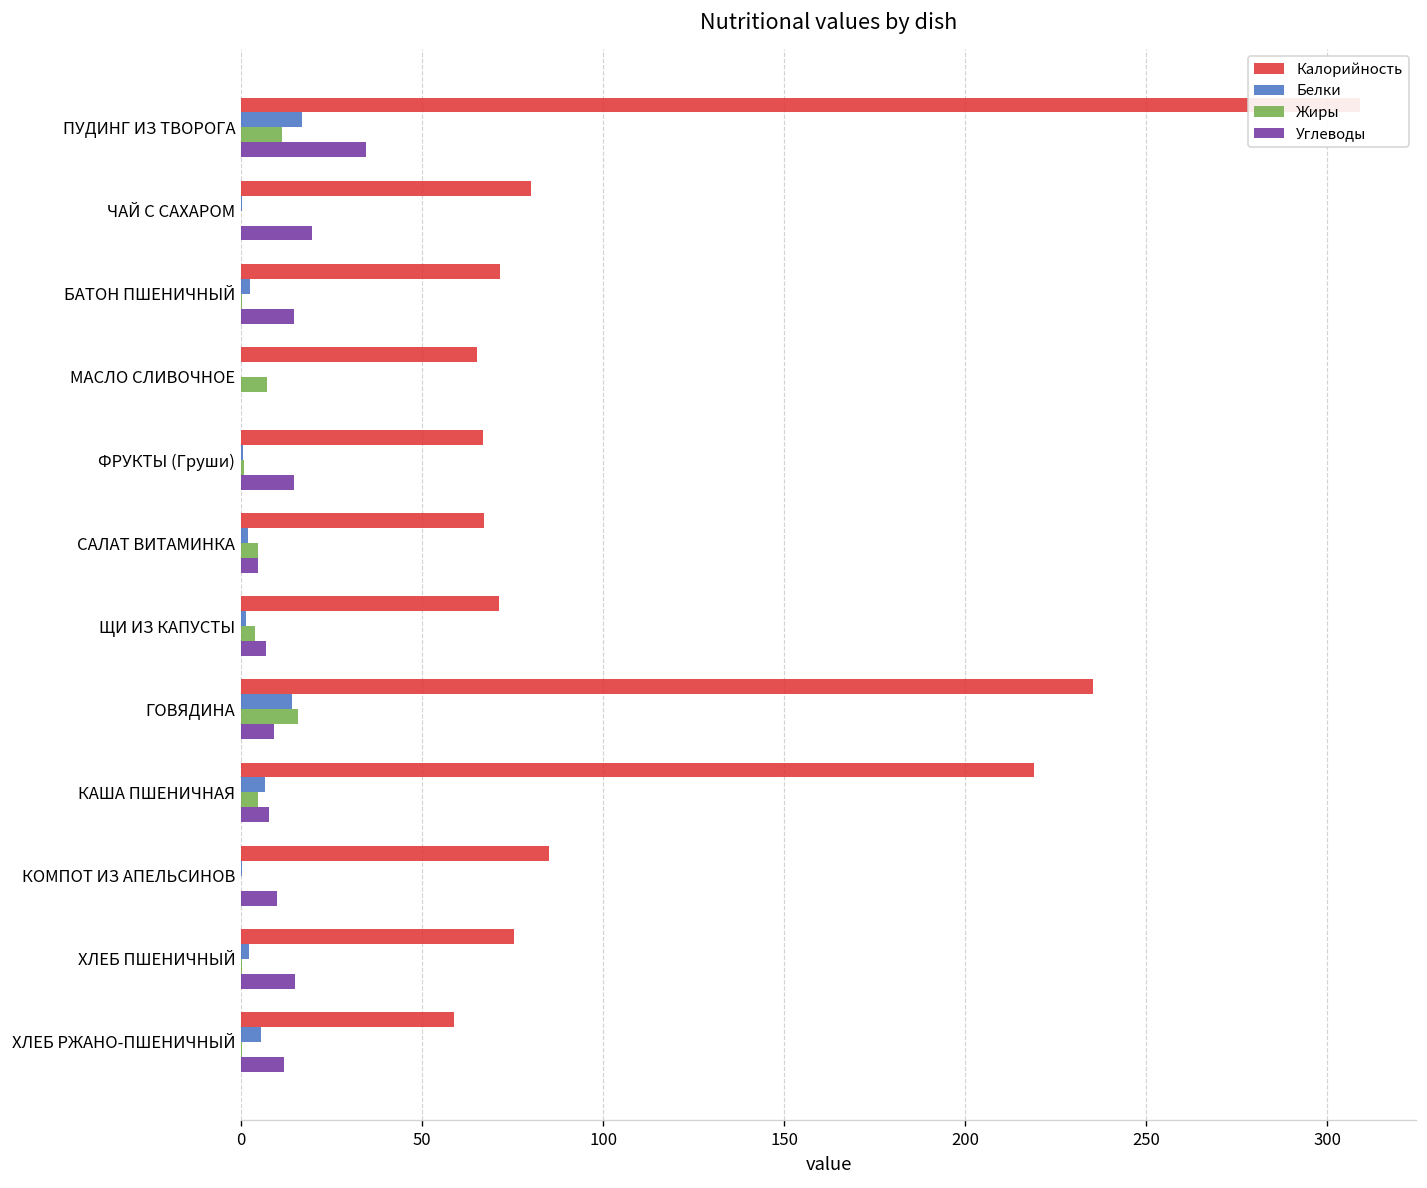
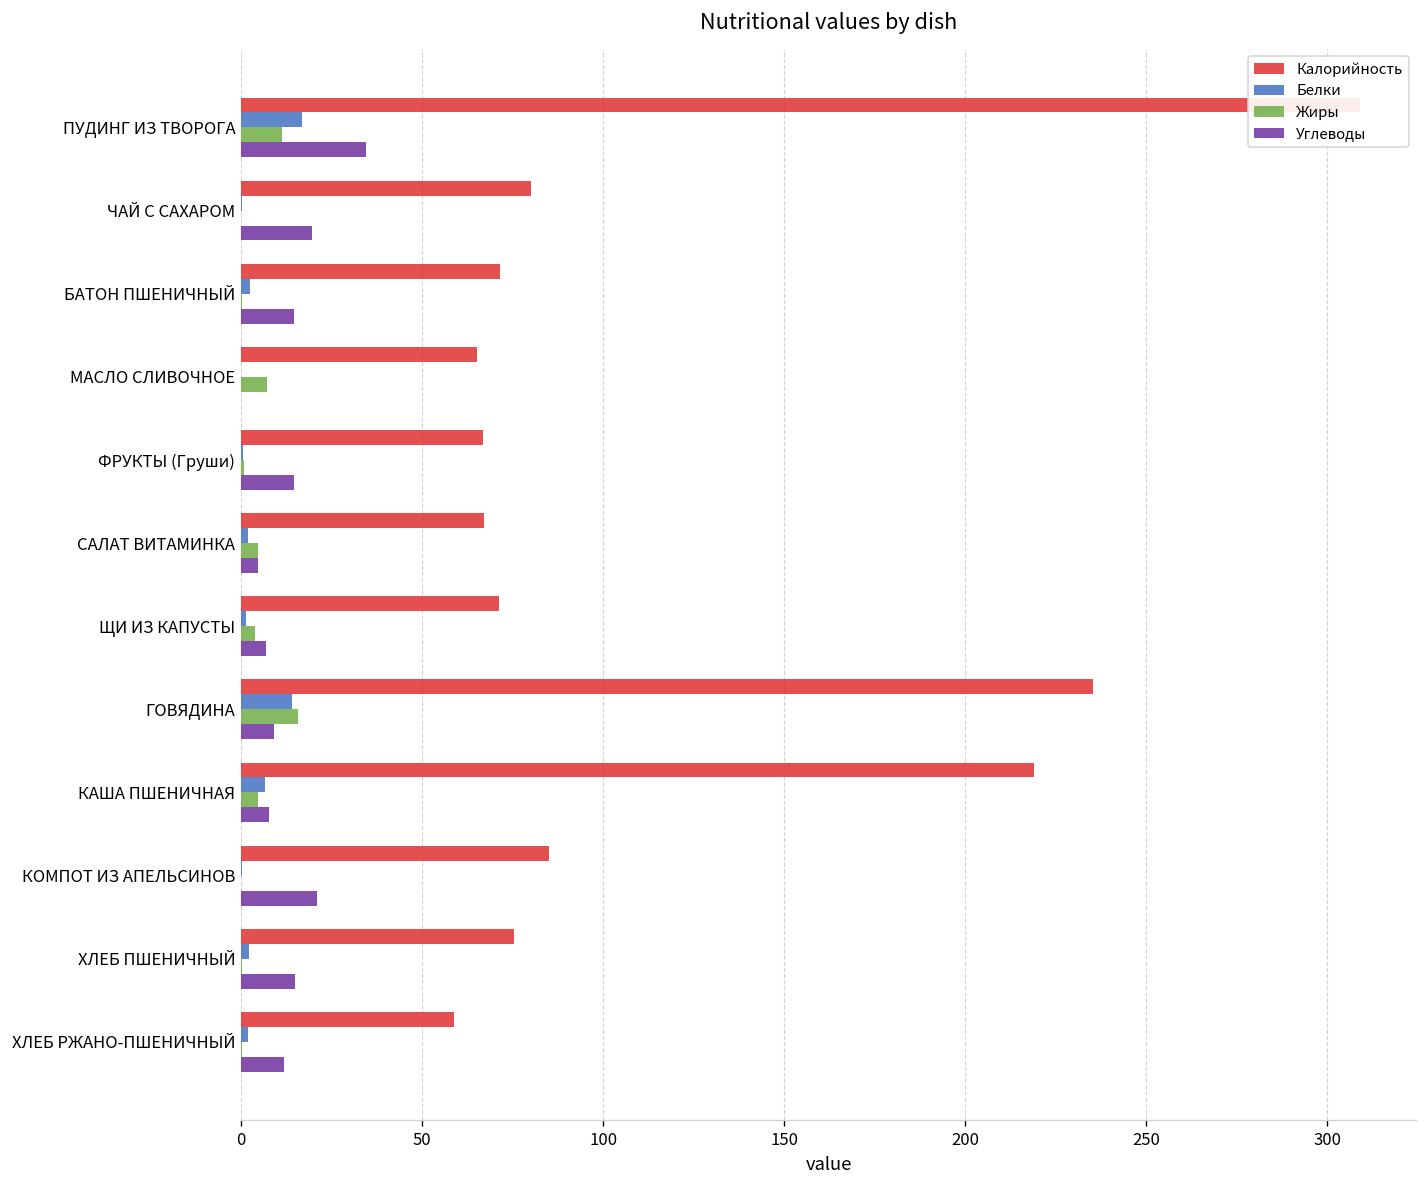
  {
    "Калорийность": {
      "ЧАЙ С САХАРОМ": 80,
      "БАТОН ПШЕНИЧНЫЙ": 71,
      "МАСЛО СЛИВОЧНОЕ": 65,
      "ФРУКТЫ (Груши)": 67,
      "САЛАТ ВИТАМИНКА": 67,
      "ЩИ ИЗ КАПУСТЫ": 71,
      "ГОВЯДИНА": 235,
      "КАША ПШЕНИЧНАЯ": 219,
      "КОМПОТ ИЗ АПЕЛЬСИНОВ": 85,
      "ХЛЕБ ПШЕНИЧНЫЙ": 75,
      "ХЛЕБ РЖАНО-ПШЕНИЧНЫЙ": 59
    },
    "Белки": {
      "ПУДИНГ ИЗ ТВОРОГА": 17,
      "БАТОН ПШЕНИЧНЫЙ": 2,
      "САЛАТ ВИТАМИНКА": 2,
      "ЩИ ИЗ КАПУСТЫ": 2,
      "ГОВЯДИНА": 14,
      "КАША ПШЕНИЧНАЯ": 7,
      "ХЛЕБ ПШЕНИЧНЫЙ": 2,
-     "ХЛЕБ РЖАНО-ПШЕНИЧНЫЙ": 6
+     "ХЛЕБ РЖАНО-ПШЕНИЧНЫЙ": 2
    },
    "Жиры": {
      "ПУДИНГ ИЗ ТВОРОГА": 11,
      "МАСЛО СЛИВОЧНОЕ": 7,
      "САЛАТ ВИТАМИНКА": 5,
      "ЩИ ИЗ КАПУСТЫ": 4,
      "ГОВЯДИНА": 16,
      "КАША ПШЕНИЧНАЯ": 5,
      "КОМПОТ ИЗ АПЕЛЬСИНОВ": 0
    },
    "Углеводы": {
      "ПУДИНГ ИЗ ТВОРОГА": 35,
      "ЧАЙ С САХАРОМ": 20,
      "БАТОН ПШЕНИЧНЫЙ": 15,
      "ФРУКТЫ (Груши)": 15,
      "САЛАТ ВИТАМИНКА": 5,
      "ЩИ ИЗ КАПУСТЫ": 7,
      "ГОВЯДИНА": 9,
      "КАША ПШЕНИЧНАЯ": 8,
-     "КОМПОТ ИЗ АПЕЛЬСИНОВ": 10,
+     "КОМПОТ ИЗ АПЕЛЬСИНОВ": 21,
      "ХЛЕБ ПШЕНИЧНЫЙ": 15,
      "ХЛЕБ РЖАНО-ПШЕНИЧНЫЙ": 12
    }
  }
